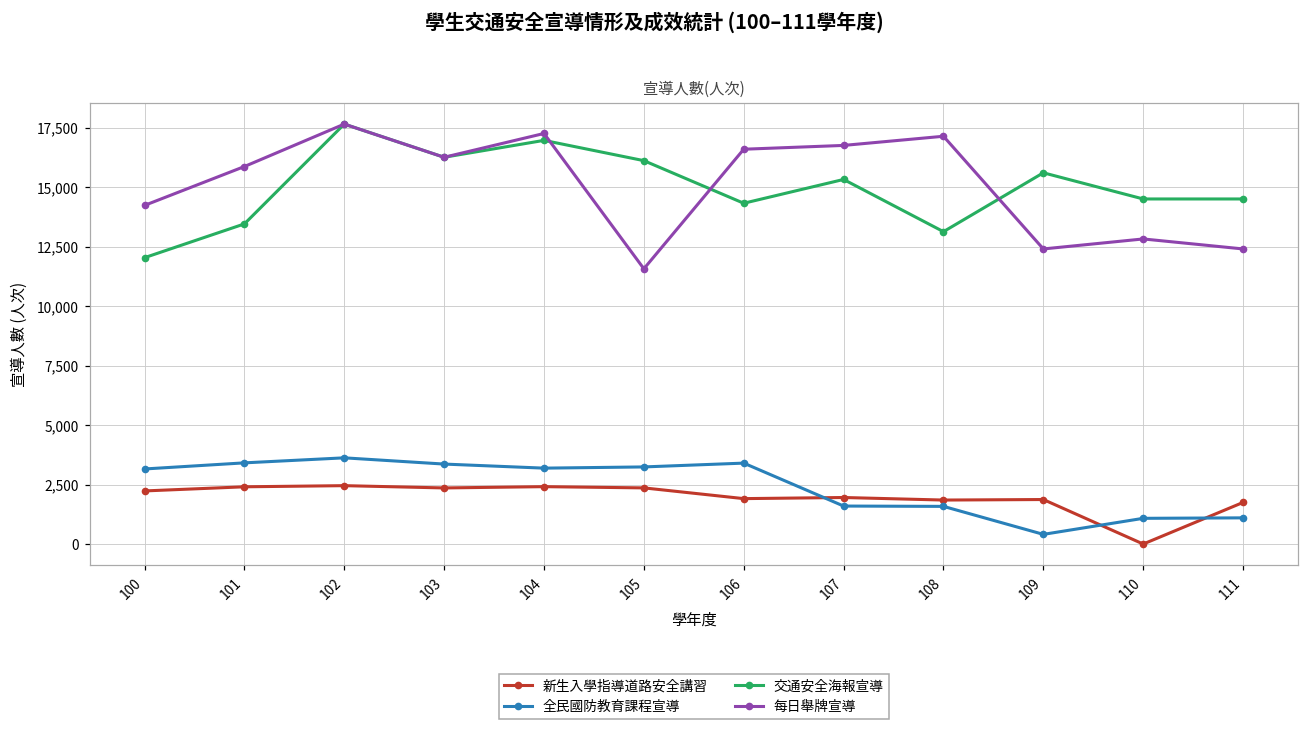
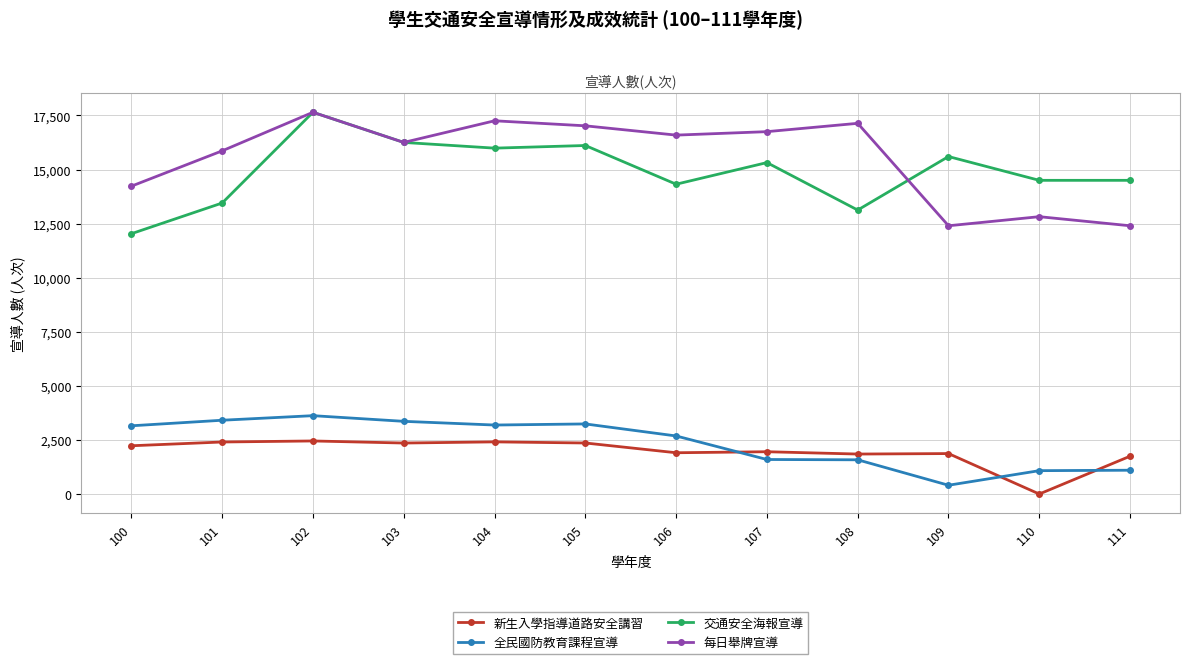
  {
    "新生入學指導道路安全講習": {
      "100": "2,200",
      "101": "2,400",
      "102": "2,500",
      "103": "2,400",
      "104": "2,400",
      "105": "2,400",
      "106": "1,900",
      "107": "2,000",
      "108": "1,800",
      "109": "1,900",
      "110": "0",
      "111": "1,700"
    },
    "全民國防教育課程宣導": {
      "100": "3,200",
      "101": "3,400",
      "102": "3,600",
      "103": "3,400",
      "104": "3,200",
      "105": "3,200",
-     "106": "3,400",
+     "106": "2,700",
      "107": "1,600",
      "108": "1,600",
      "109": "400",
      "110": "1,100",
      "111": "1,100"
    },
    "交通安全海報宣導": {
      "100": "12,000",
      "101": "13,500",
-     "104": "17,000",
+     "104": "16,000",
      "105": "16,100",
      "106": "14,300",
      "107": "15,300",
      "108": "13,100",
      "109": "15,600",
      "110": "14,500",
      "111": "14,500"
    },
    "每日舉牌宣導": {
      "100": "14,200",
      "101": "15,900",
      "104": "17,300",
-     "105": "11,600",
+     "105": "17,000",
      "106": "16,600",
      "107": "16,800",
      "108": "17,100",
      "109": "12,400",
      "110": "12,800",
      "111": "12,400"
    }
  }
